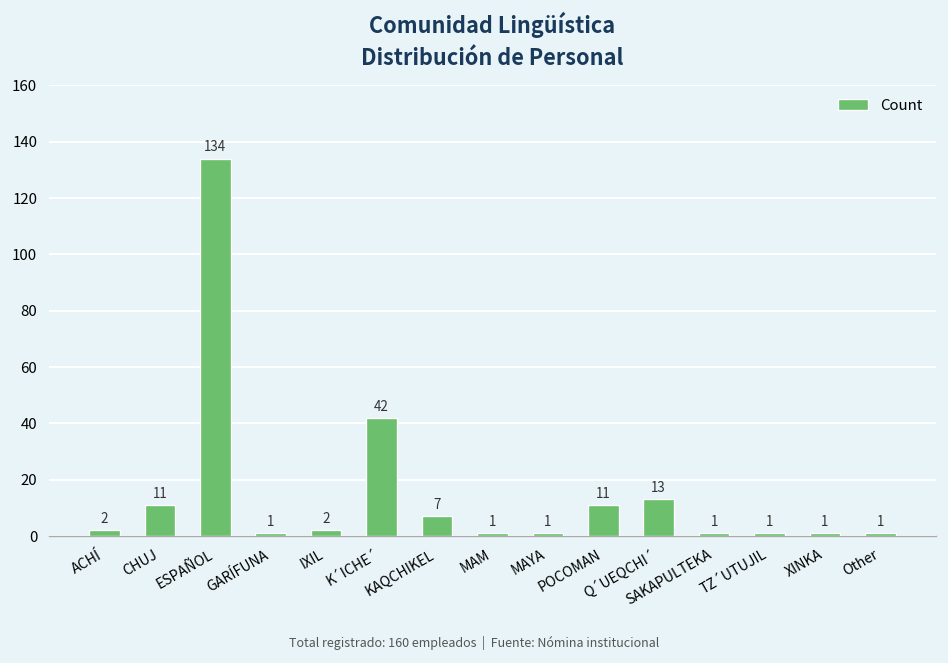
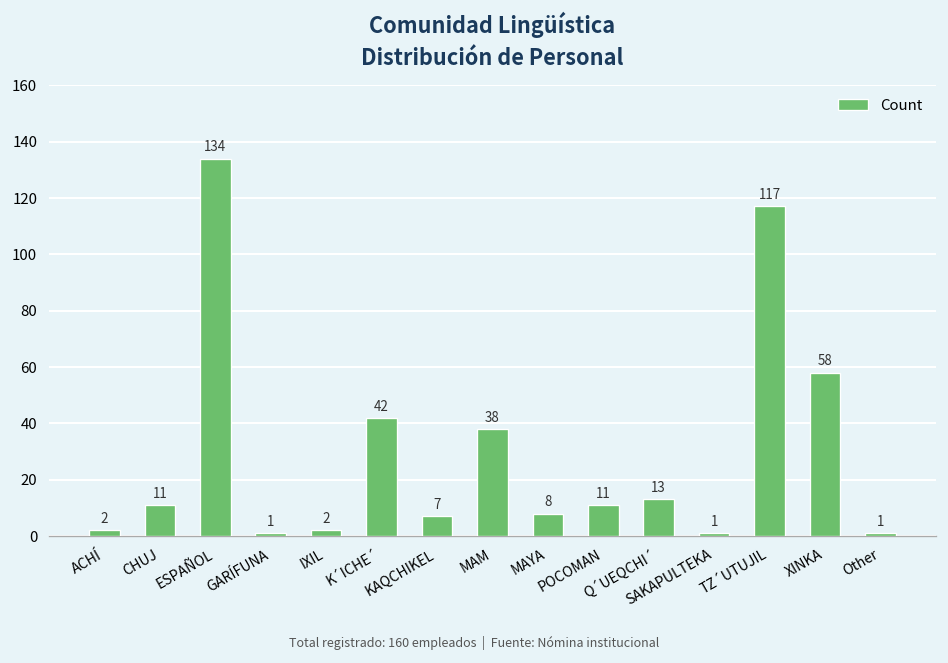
  {
    "ACHÍ": 2,
    "CHUJ": 11,
    "ESPAÑOL": 134,
    "GARÍFUNA": 1,
    "IXIL": 2,
    "K´ICHE´": 42,
    "KAQCHIKEL": 7,
-   "MAM": 1,
-   "MAYA": 1,
+   "MAM": 38,
+   "MAYA": 8,
    "POCOMAN": 11,
    "Q´UEQCHI´": 13,
    "SAKAPULTEKA": 1,
-   "TZ´UTUJIL": 1,
-   "XINKA": 1,
+   "TZ´UTUJIL": 117,
+   "XINKA": 58,
    "Other": 1
  }
